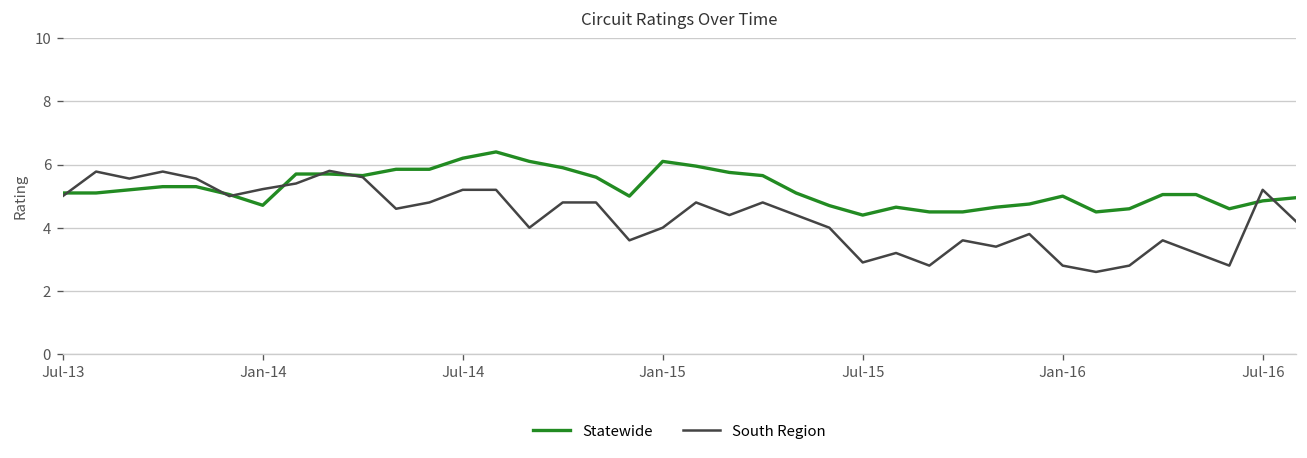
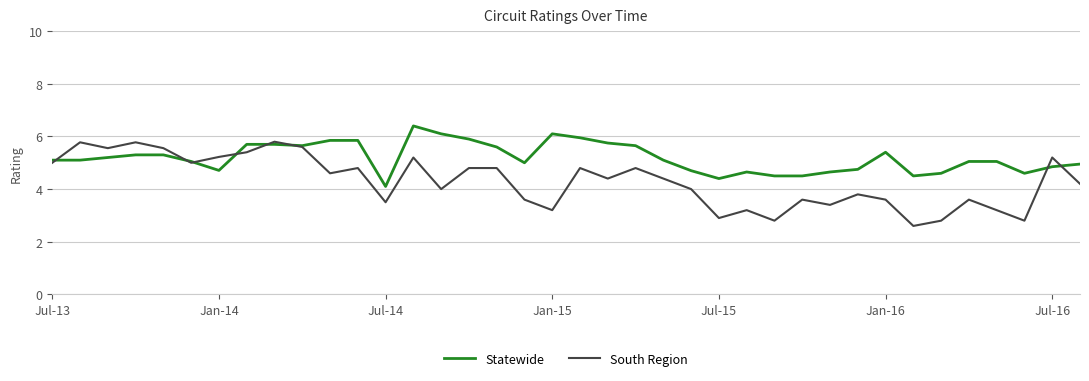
  {
    "Statewide": {
      "Jul-13": 5.1,
      "Jan-14": 4.7,
-     "Jul-14": 6.2,
+     "Jul-14": 4.1,
      "Jan-15": 6.1,
      "Jul-15": 4.4,
-     "Jan-16": 5.0,
+     "Jan-16": 5.4,
      "Jul-16": 4.9
    },
    "South Region": {
      "Jul-13": 5.0,
      "Jan-14": 5.2,
-     "Jul-14": 5.2,
-     "Jan-15": 4.0,
+     "Jul-14": 3.5,
+     "Jan-15": 3.2,
      "Jul-15": 2.9,
-     "Jan-16": 2.8,
+     "Jan-16": 3.6,
      "Jul-16": 5.2
    }
  }
